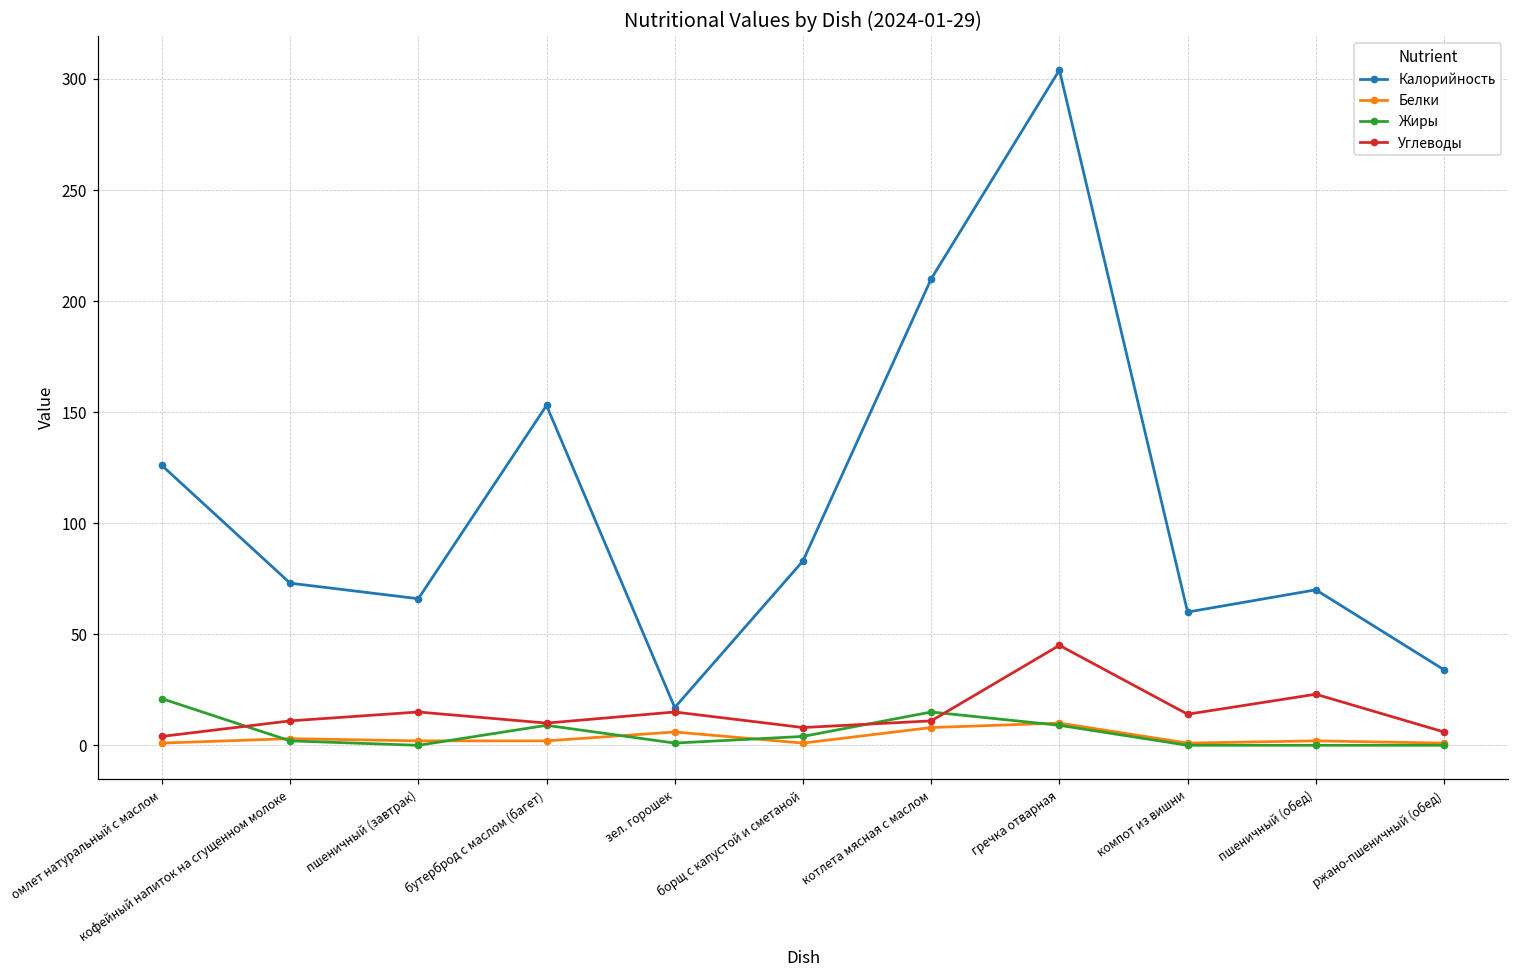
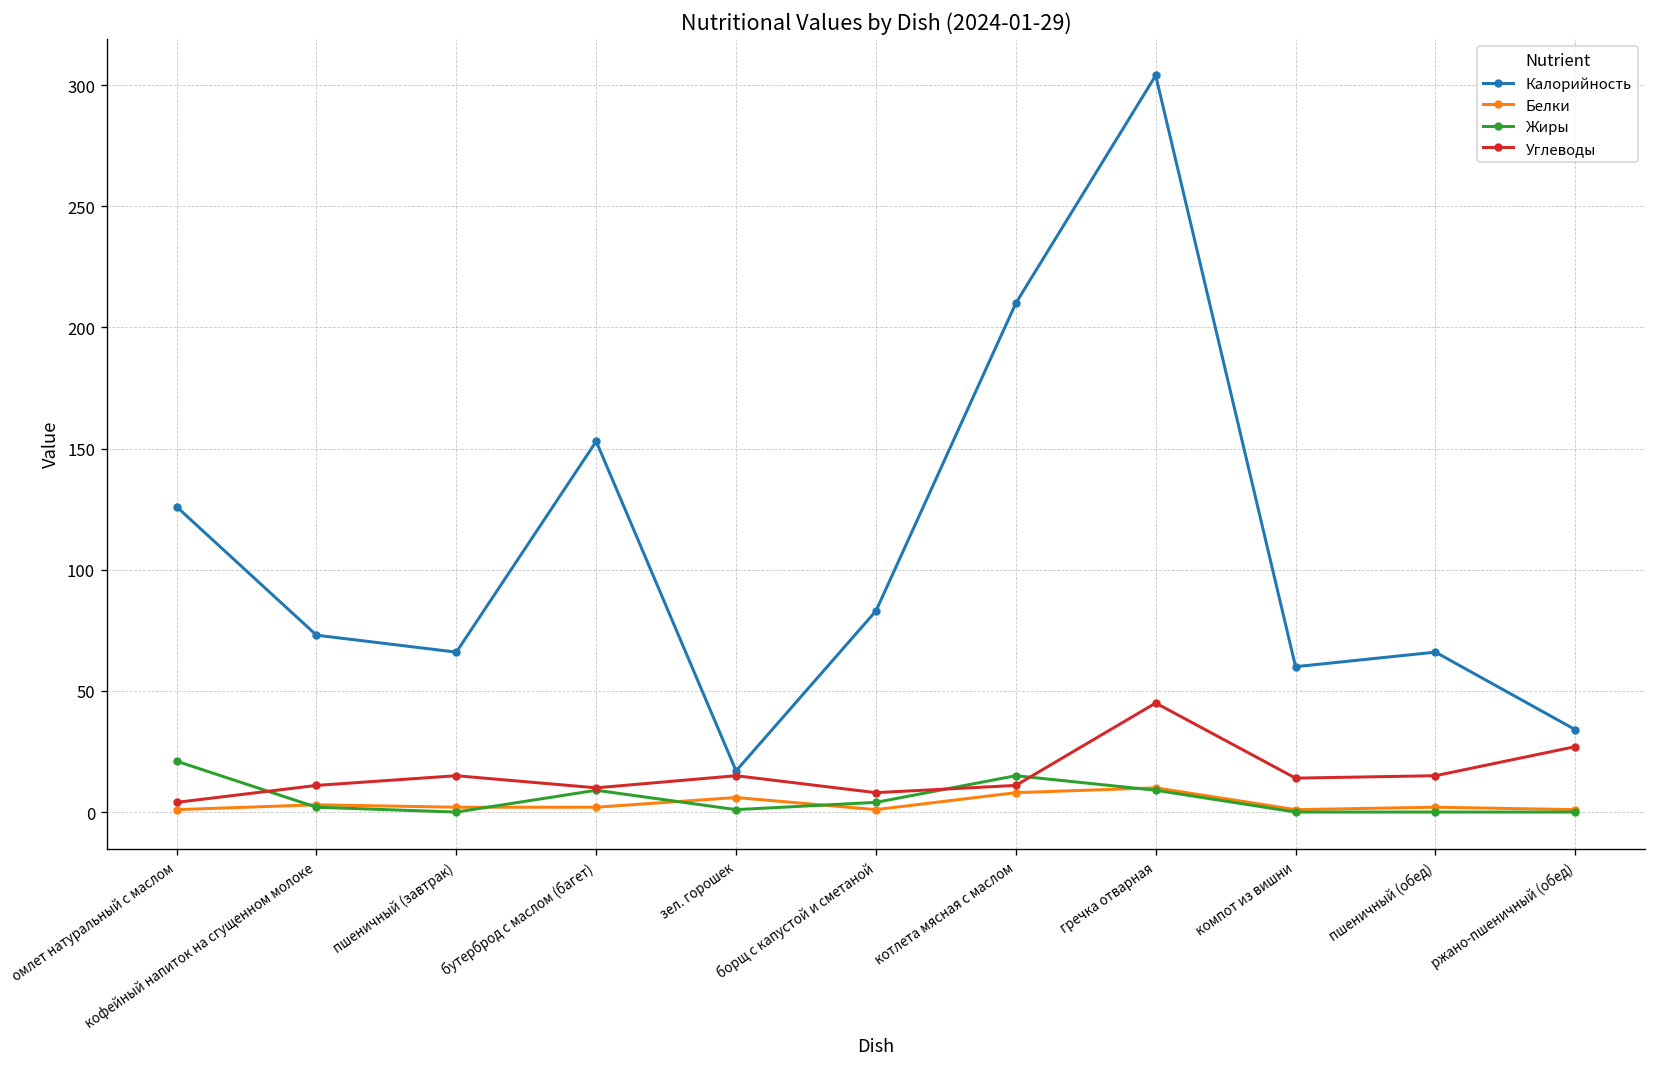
  {
    "Калорийность": {
      "омлет натуральный с маслом": 126,
      "кофейный напиток на сгущенном молоке": 73,
      "пшеничный (завтрак)": 66,
      "бутерброд с маслом (багет)": 153,
      "зел. горошек": 17,
      "борщ с капустой и сметаной": 83,
      "котлета мясная с маслом": 210,
      "гречка отварная": 304,
      "компот из вишни": 60,
-     "пшеничный (обед)": 70,
+     "пшеничный (обед)": 66,
      "ржано-пшеничный (обед)": 34
    },
    "Белки": {
      "омлет натуральный с маслом": 1,
      "пшеничный (завтрак)": 2,
      "бутерброд с маслом (багет)": 2,
      "зел. горошек": 6,
      "борщ с капустой и сметаной": 1,
      "котлета мясная с маслом": 8,
      "пшеничный (обед)": 2
    },
    "Жиры": {
      "омлет натуральный с маслом": 21,
      "пшеничный (завтрак)": 0,
      "зел. горошек": 1,
      "борщ с капустой и сметаной": 4,
      "котлета мясная с маслом": 15,
      "пшеничный (обед)": 0
    },
    "Углеводы": {
      "омлет натуральный с маслом": 4,
      "кофейный напиток на сгущенном молоке": 11,
      "пшеничный (завтрак)": 15,
      "зел. горошек": 15,
      "борщ с капустой и сметаной": 8,
      "котлета мясная с маслом": 11,
      "гречка отварная": 45,
      "компот из вишни": 14,
-     "пшеничный (обед)": 23,
-     "ржано-пшеничный (обед)": 6
+     "пшеничный (обед)": 15,
+     "ржано-пшеничный (обед)": 27
    }
  }
